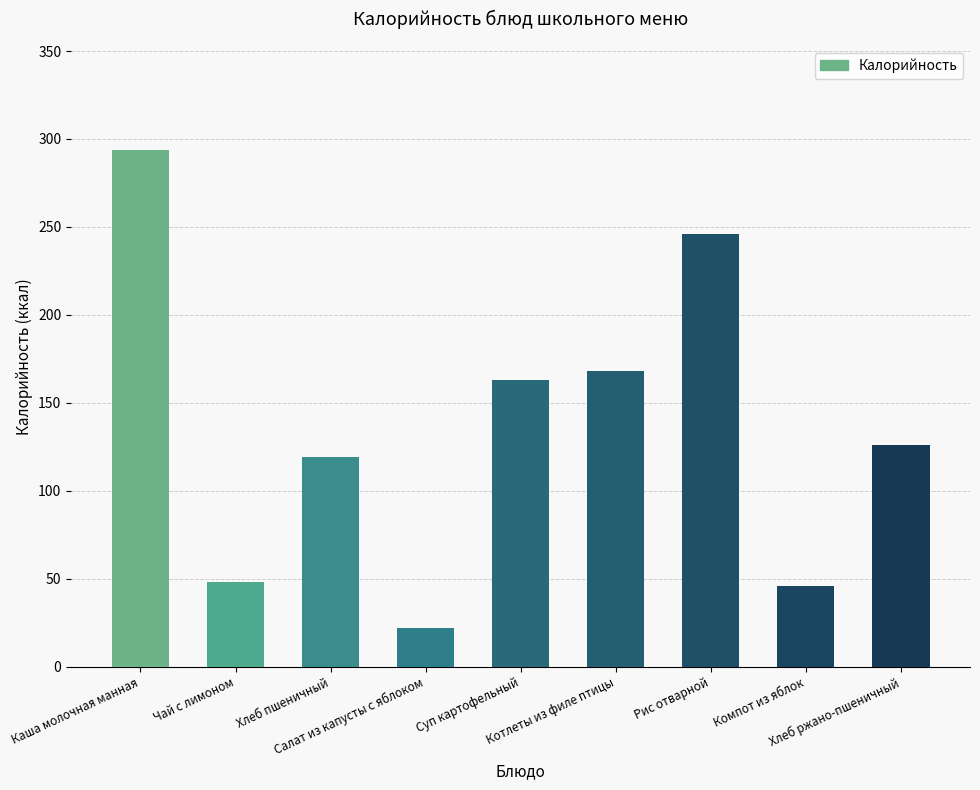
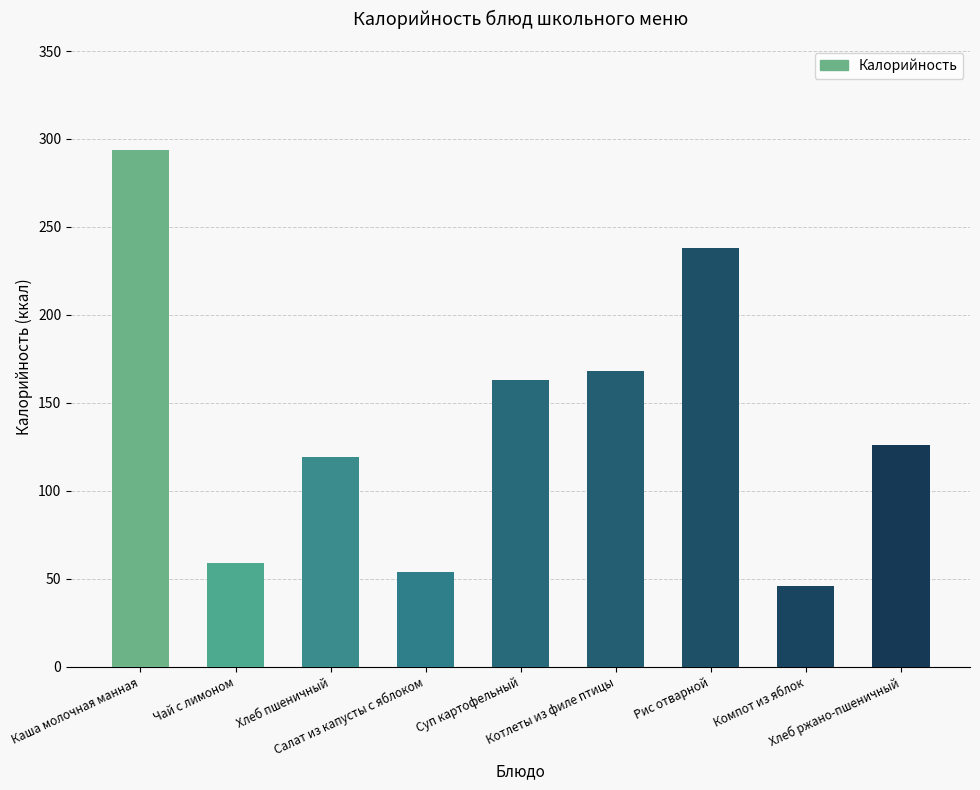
  {
    "Каша молочная манная": 294,
-   "Чай с лимоном": 48,
+   "Чай с лимоном": 59,
    "Хлеб пшеничный": 119,
-   "Салат из капусты с яблоком": 22,
+   "Салат из капусты с яблоком": 54,
    "Суп картофельный": 163,
    "Котлеты из филе птицы": 168,
-   "Рис отварной": 246,
+   "Рис отварной": 238,
    "Компот из яблок": 46,
    "Хлеб ржано-пшеничный": 126
  }
